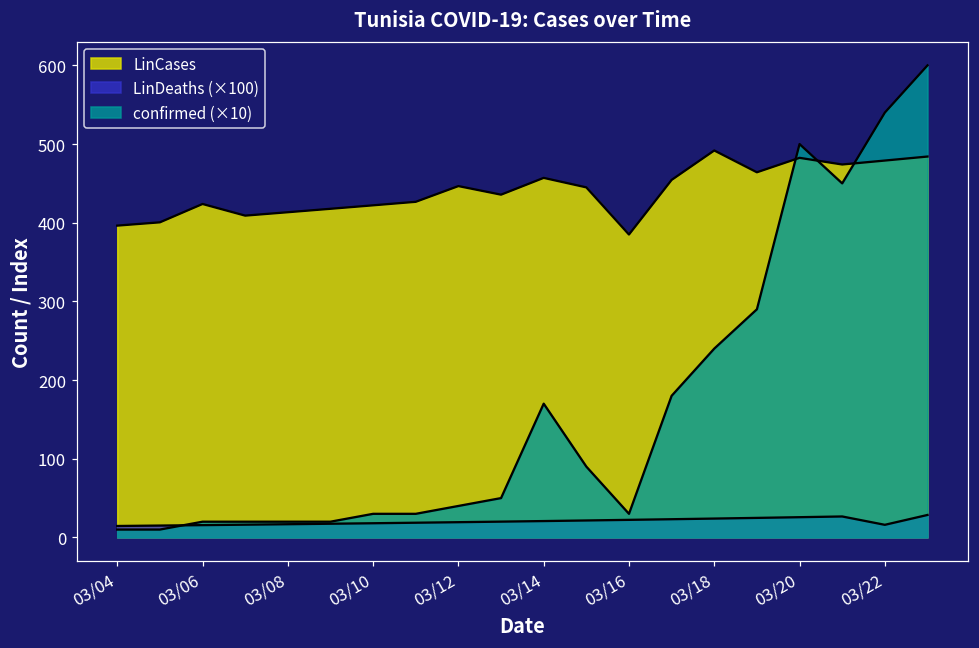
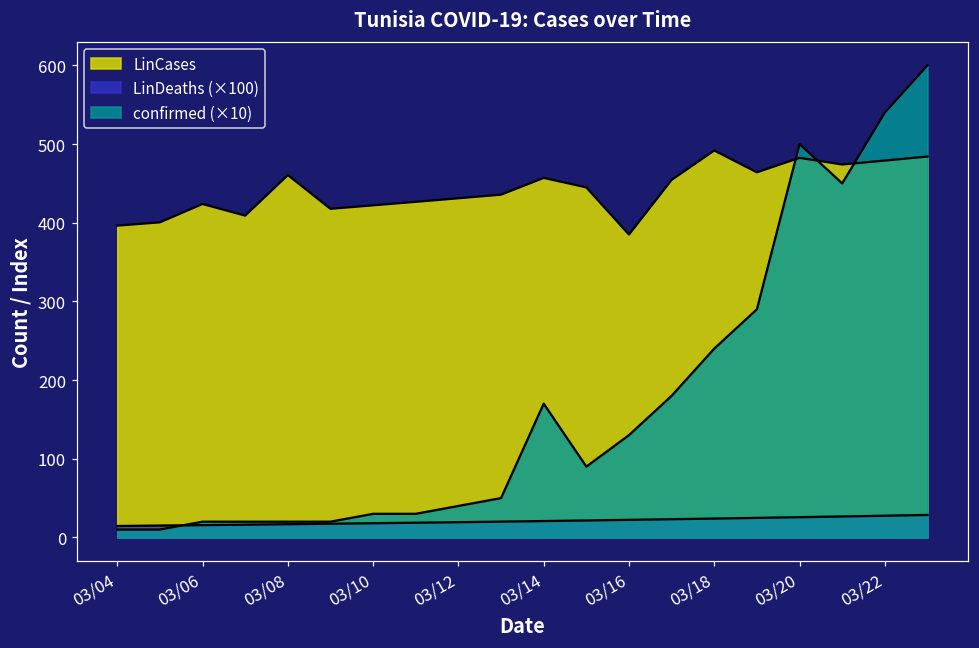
  {
    "LinCases": {
      "03/04": 400,
      "03/06": 420,
-     "03/08": 410,
+     "03/08": 460,
      "03/10": 420,
-     "03/12": 450,
+     "03/12": 430,
      "03/14": 460,
      "03/16": 380,
      "03/18": 490,
      "03/20": 480,
      "03/22": 480
    },
    "LinDeaths (×100)": {
      "03/04": 10,
      "03/06": 20,
      "03/10": 20,
      "03/12": 20,
      "03/14": 20,
      "03/16": 20,
      "03/18": 20,
      "03/20": 30,
-     "03/22": 20
+     "03/22": 30
    },
    "confirmed (×10)": {
      "03/04": 10,
      "03/06": 20,
      "03/10": 30,
      "03/12": 40,
      "03/14": 170,
-     "03/16": 30,
+     "03/16": 130,
      "03/18": 240,
      "03/20": 500,
      "03/22": 540
    }
  }
